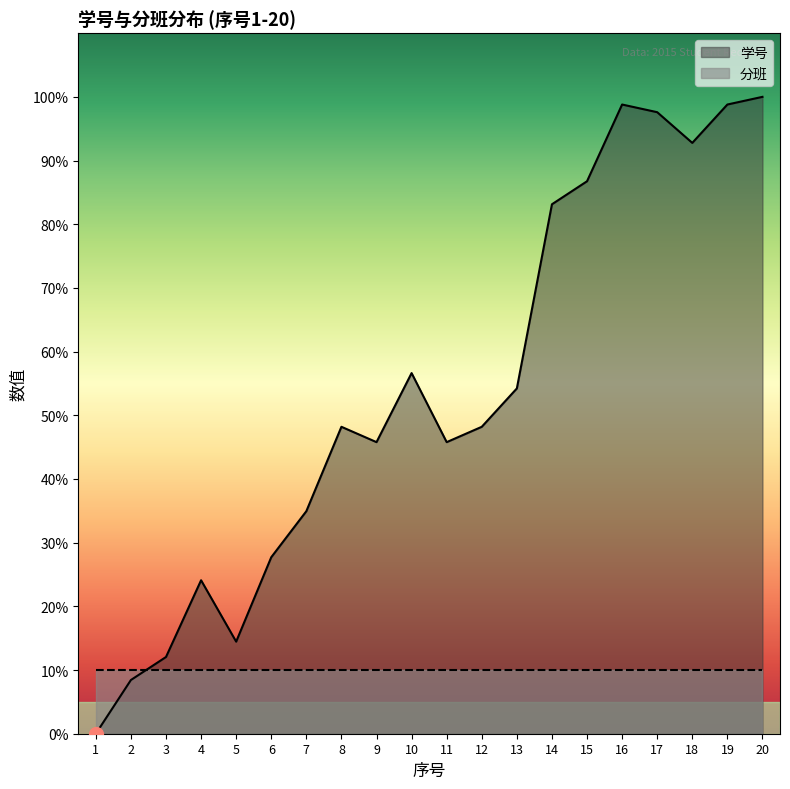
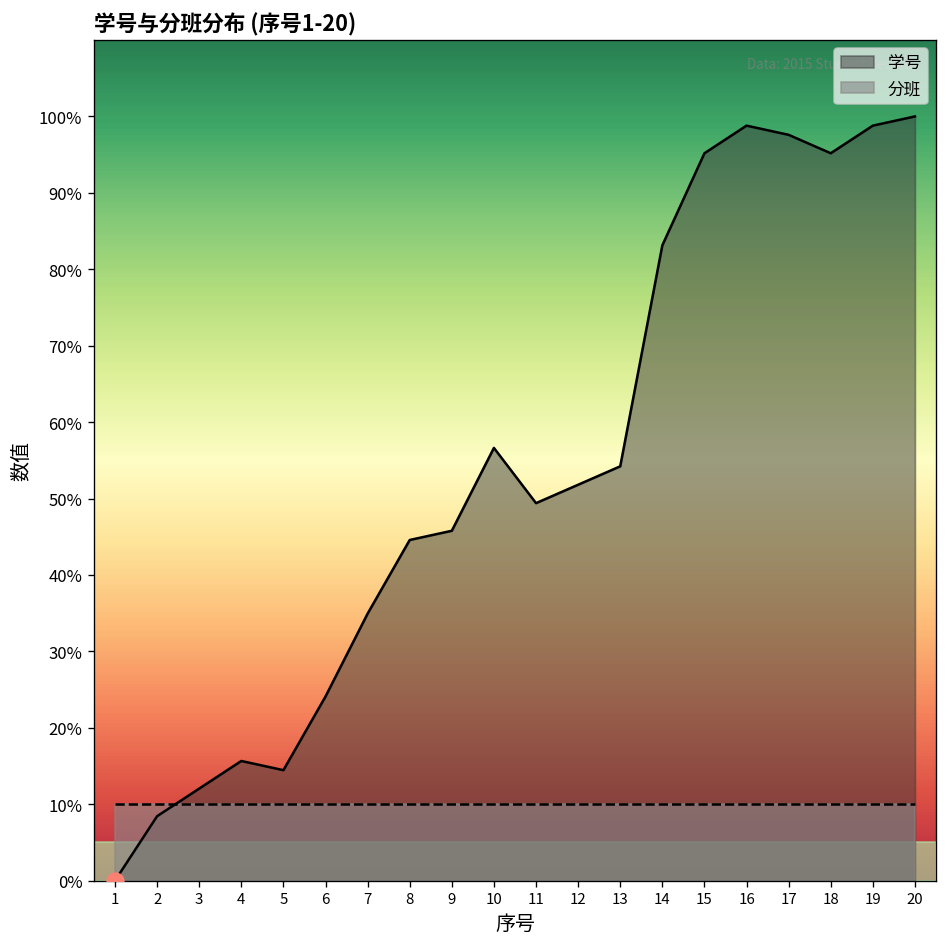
  {
    "学号": {
      "2": "8%",
      "3": "12%",
-     "4": "24%",
+     "4": "16%",
      "5": "14%",
-     "6": "28%",
+     "6": "24%",
      "7": "35%",
-     "8": "48%",
+     "8": "45%",
      "9": "46%",
      "10": "57%",
-     "11": "46%",
-     "12": "48%",
+     "11": "49%",
+     "12": "52%",
      "13": "54%",
      "14": "83%",
-     "15": "87%",
+     "15": "95%",
      "16": "99%",
      "17": "98%",
-     "18": "93%",
+     "18": "95%",
      "19": "99%",
      "20": "100%"
    },
    "分班": {
      "1": "10%",
      "2": "10%",
      "3": "10%",
      "4": "10%",
      "5": "10%",
      "6": "10%",
      "7": "10%",
      "8": "10%",
      "9": "10%",
      "10": "10%",
      "11": "10%",
      "12": "10%",
      "13": "10%",
      "14": "10%",
      "15": "10%",
      "16": "10%",
      "17": "10%",
      "18": "10%",
      "19": "10%",
      "20": "10%"
    }
  }
